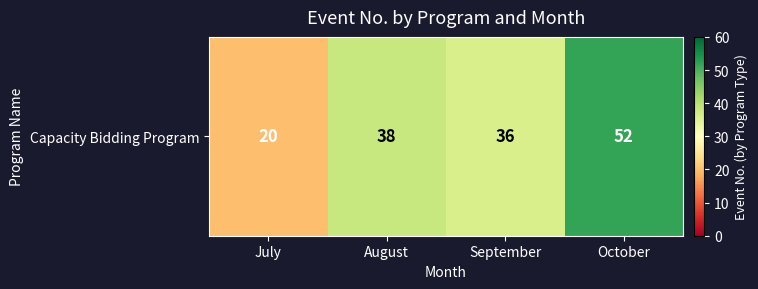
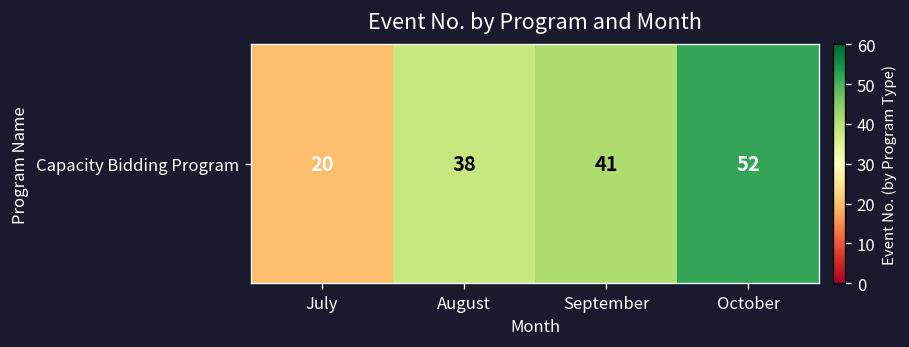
  {
    "Capacity Bidding Program": {
      "July": 20,
      "August": 38,
-     "September": 36,
+     "September": 41,
      "October": 52
    }
  }
